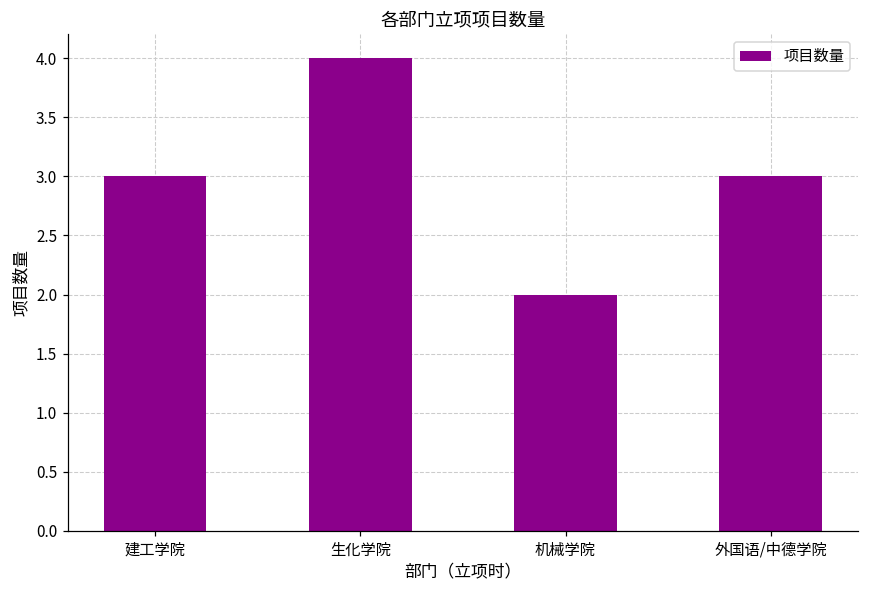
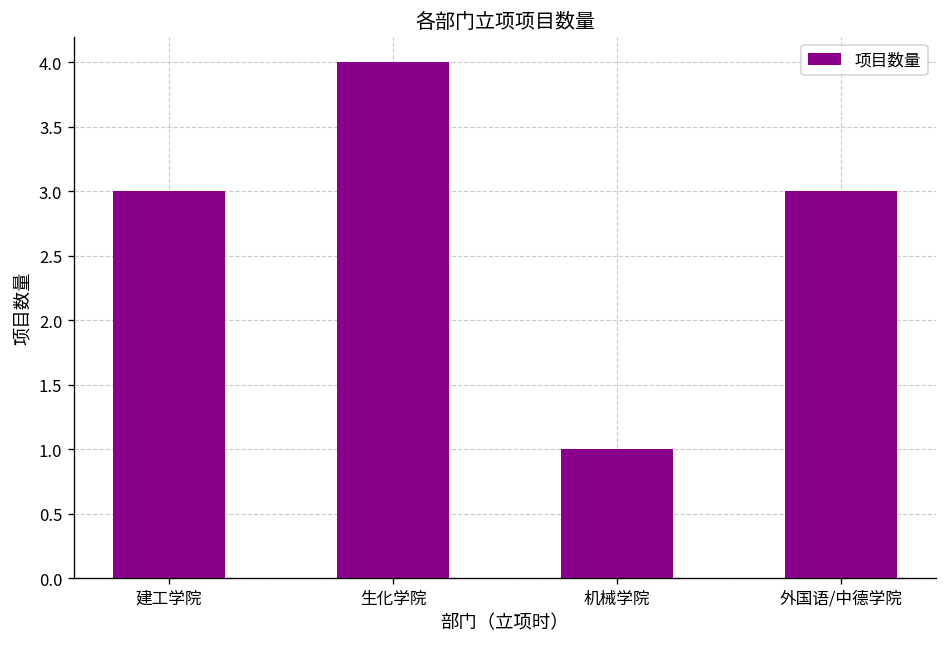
  {
    "建工学院": 3,
    "生化学院": 4,
-   "机械学院": 2,
+   "机械学院": 1,
    "外国语/中德学院": 3
  }
